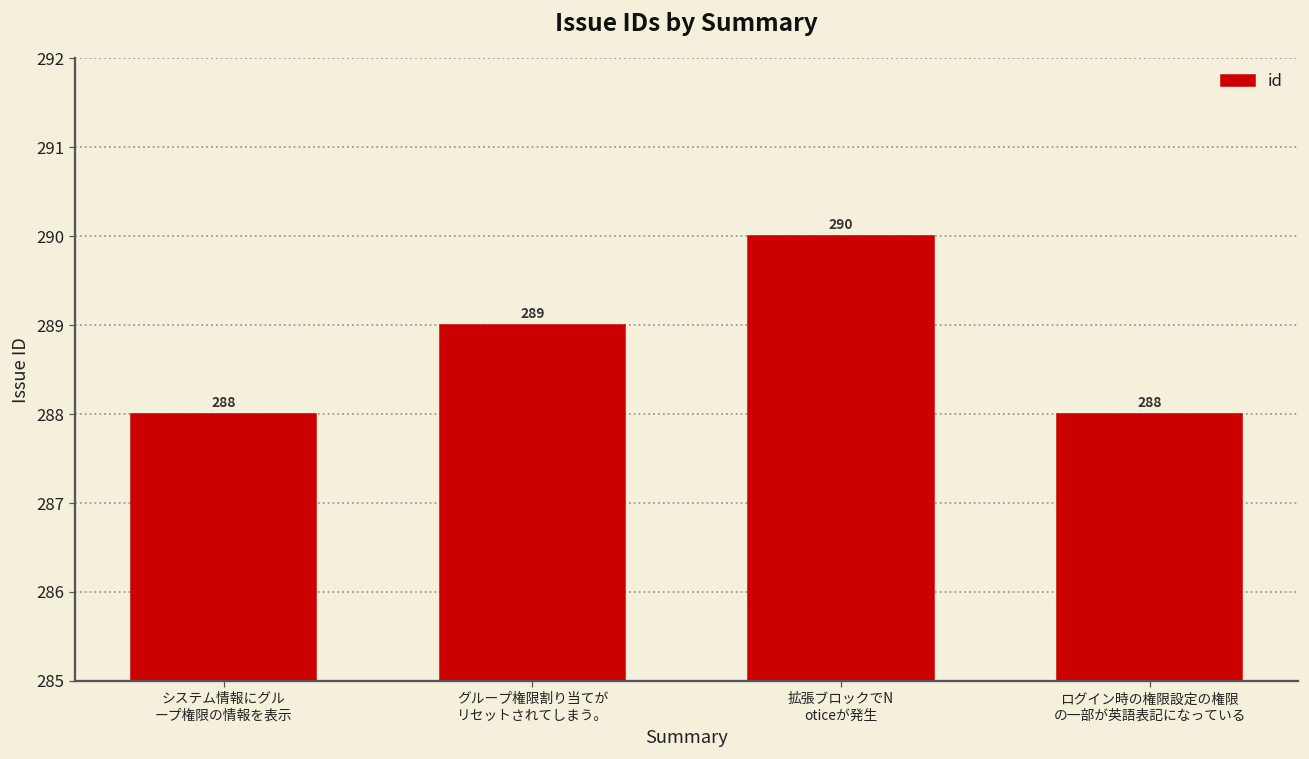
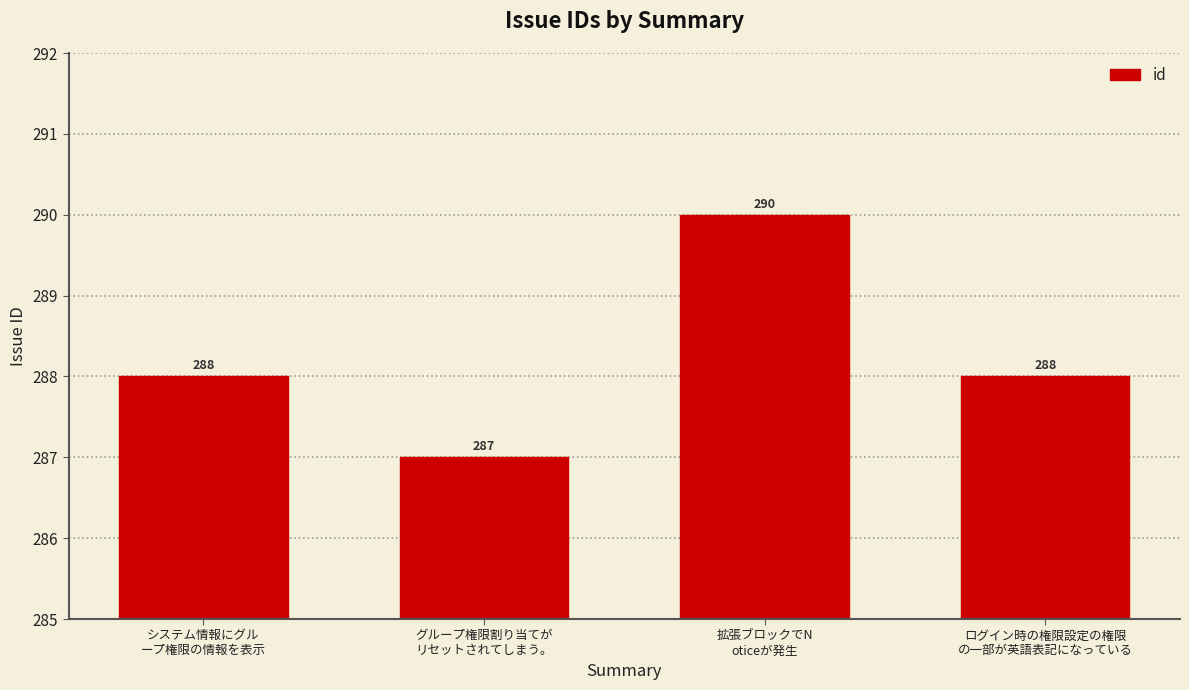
  {
    "システム情報にグル ープ権限の情報を表示": 288,
-   "グループ権限割り当てが リセットされてしまう。": 289,
+   "グループ権限割り当てが リセットされてしまう。": 287,
    "拡張ブロックでN oticeが発生": 290,
    "ログイン時の権限設定の権限 の一部が英語表記になっている": 288
  }
